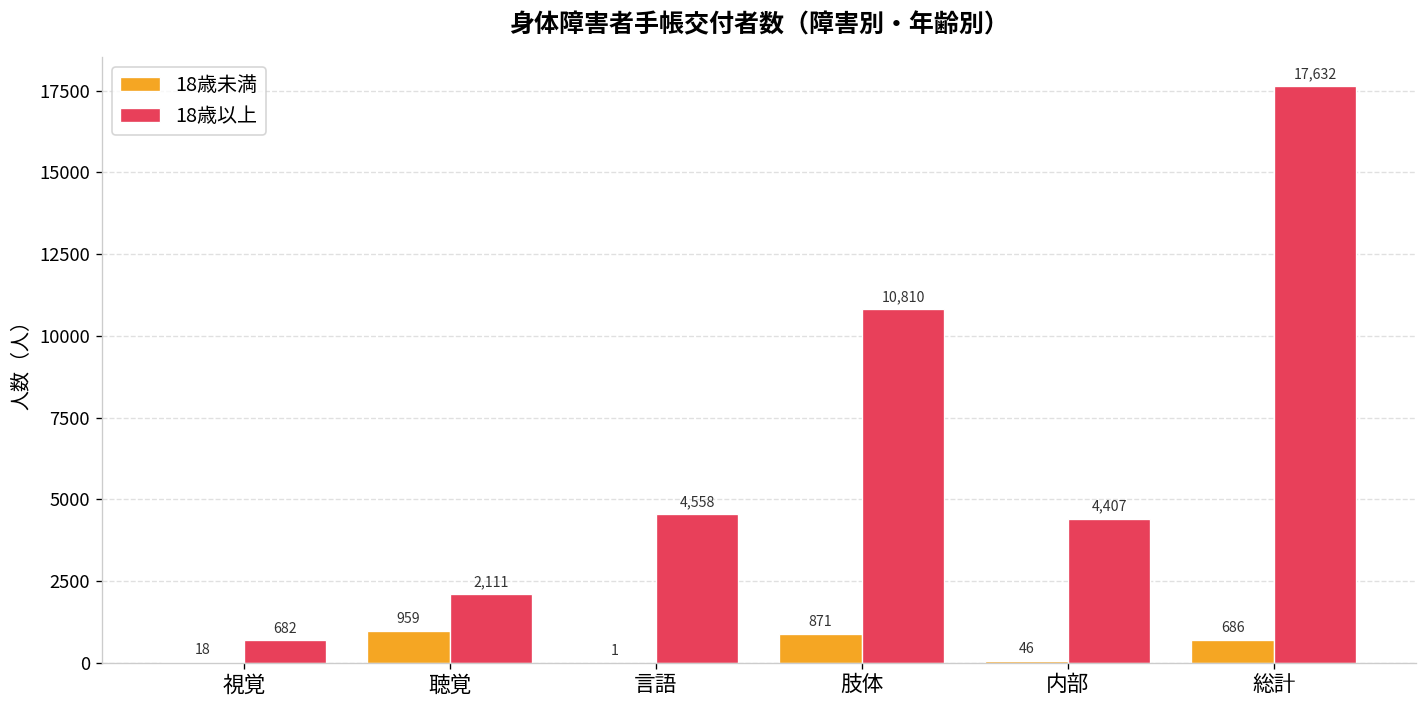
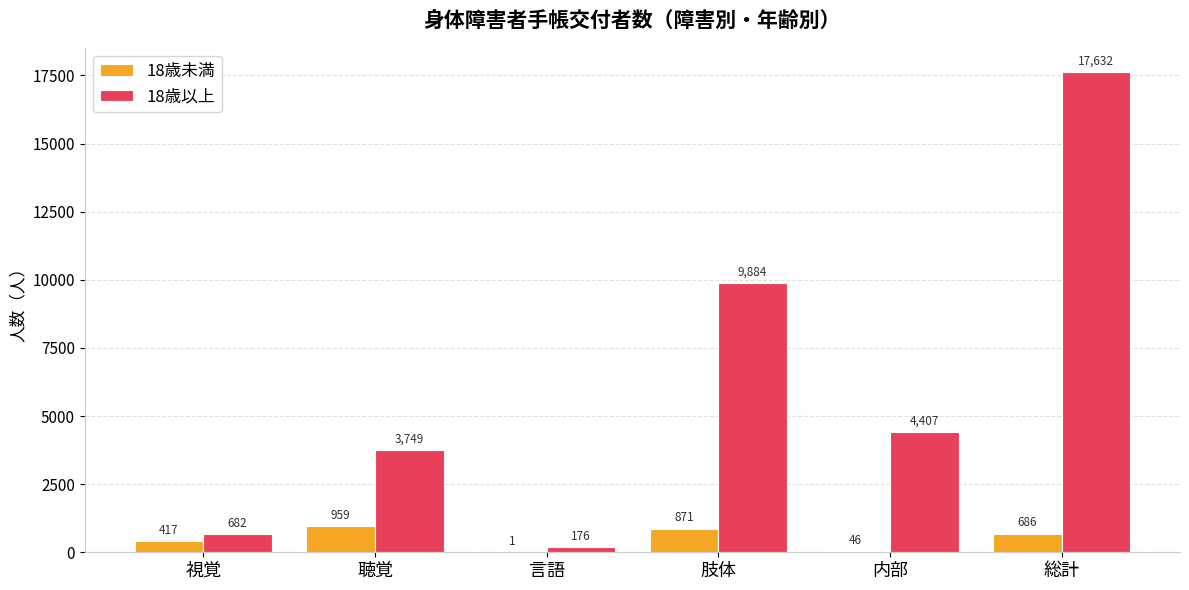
  {
    "18歳未満": {
-     "視覚": "18",
+     "視覚": "417",
      "聴覚": "959",
      "言語": "1",
      "肢体": "871",
      "内部": "46",
      "総計": "686"
    },
    "18歳以上": {
      "視覚": "682",
-     "聴覚": "2,111",
-     "言語": "4,558",
-     "肢体": "10,810",
+     "聴覚": "3,749",
+     "言語": "176",
+     "肢体": "9,884",
      "内部": "4,407",
      "総計": "17,632"
    }
  }
